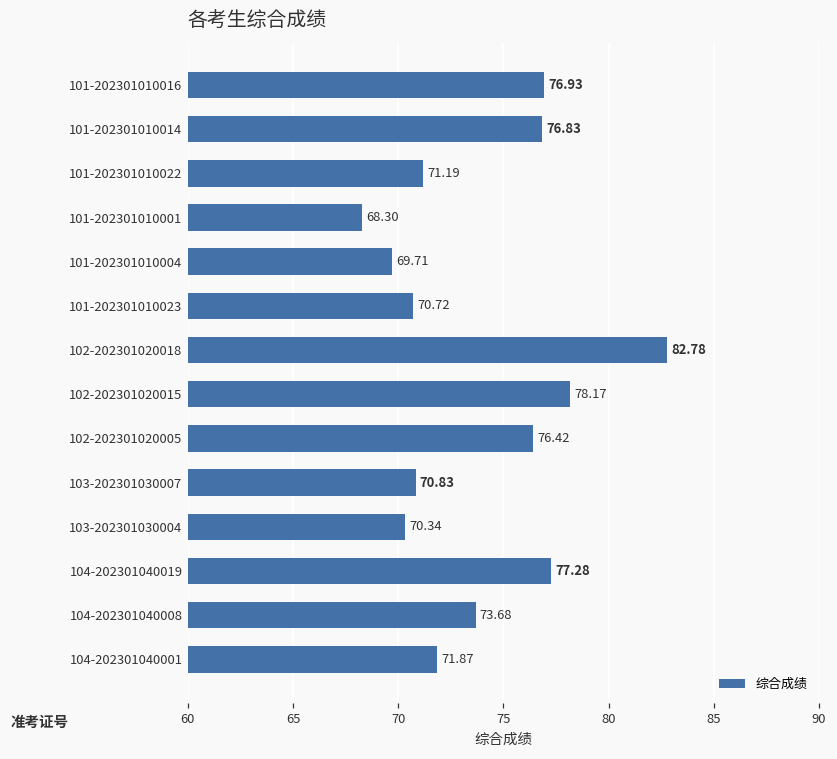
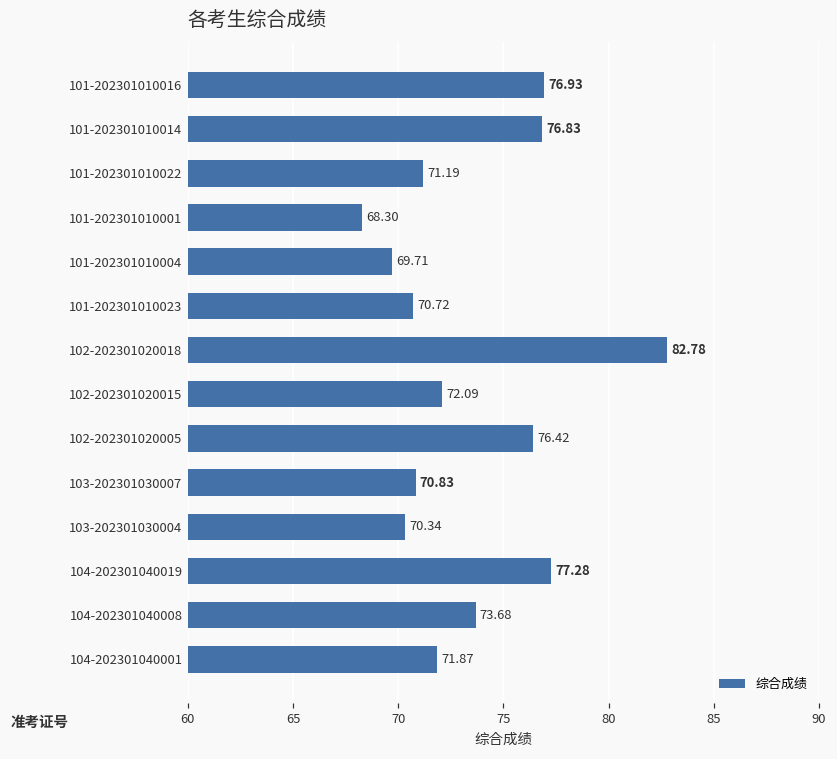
  {
    "101-202301010016": 76.93,
    "101-202301010014": 76.83,
    "101-202301010022": 71.19,
    "101-202301010001": 68.30,
    "101-202301010004": 69.71,
    "101-202301010023": 70.72,
    "102-202301020018": 82.78,
-   "102-202301020015": 78.17,
+   "102-202301020015": 72.09,
    "102-202301020005": 76.42,
    "103-202301030007": 70.83,
    "103-202301030004": 70.34,
    "104-202301040019": 77.28,
    "104-202301040008": 73.68,
    "104-202301040001": 71.87
  }
